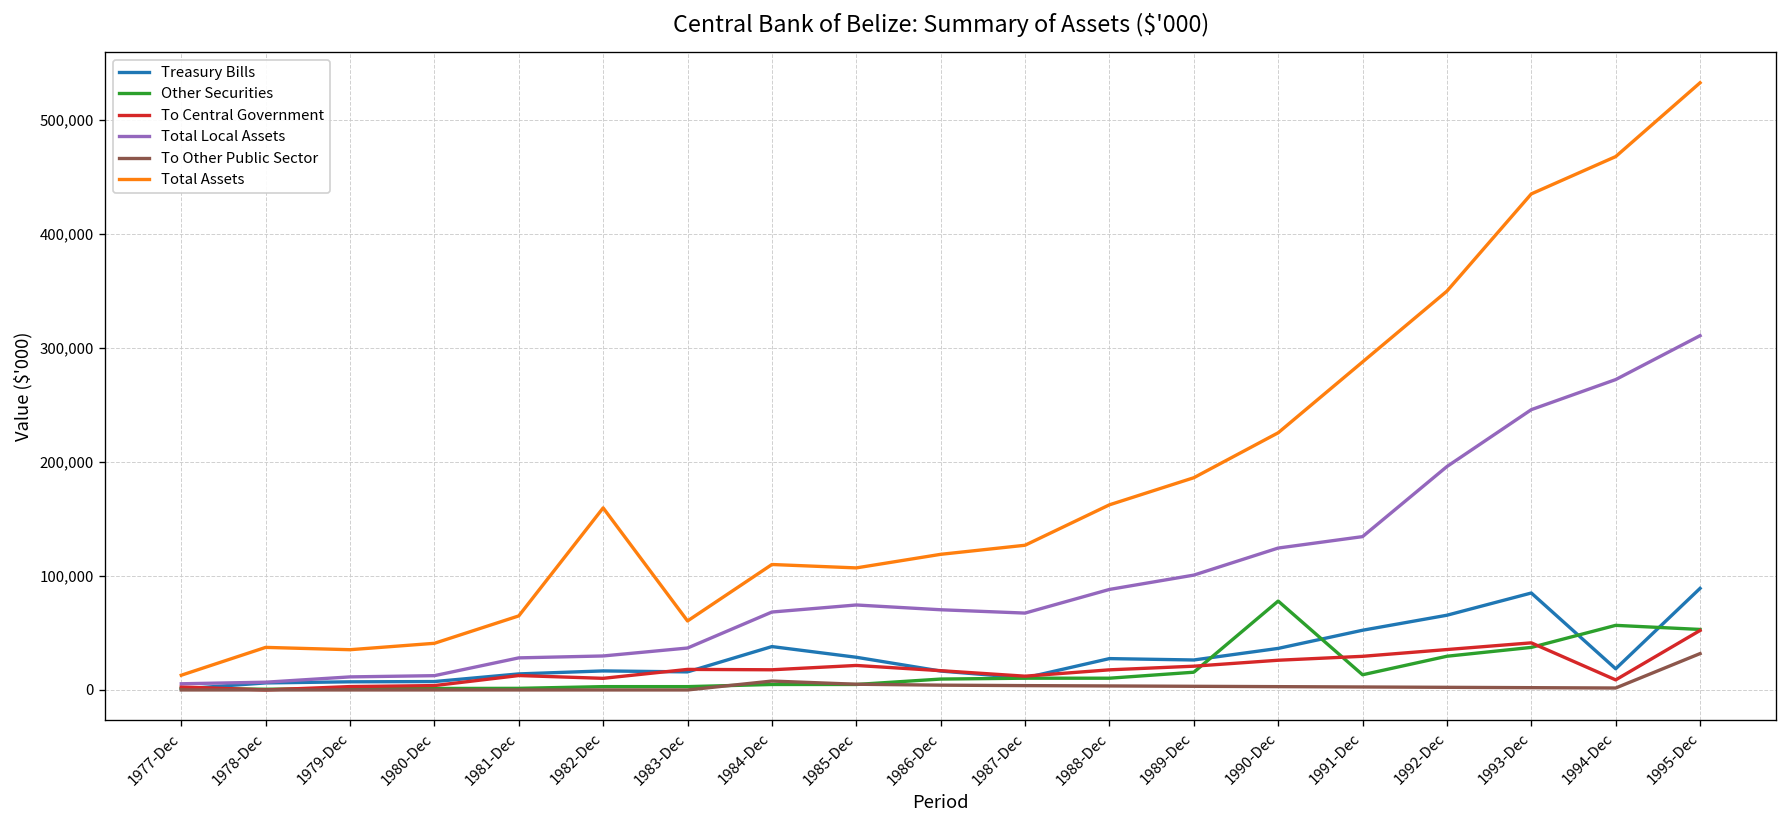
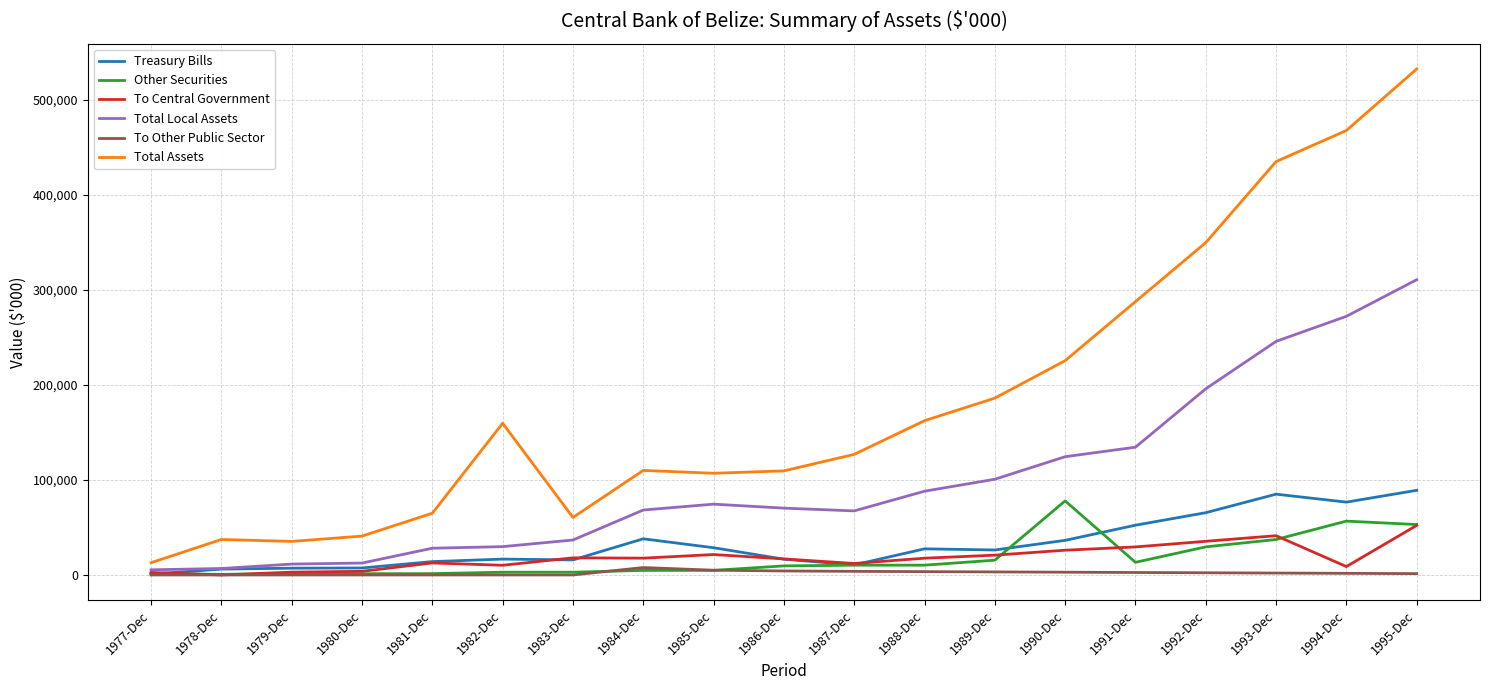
  {
    "Treasury Bills": {
      "1979-Dec": "10,000",
      "1980-Dec": "10,000",
      "1982-Dec": "20,000",
      "1984-Dec": "40,000",
      "1985-Dec": "30,000",
      "1988-Dec": "30,000",
      "1989-Dec": "30,000",
      "1990-Dec": "40,000",
      "1991-Dec": "50,000",
      "1992-Dec": "70,000",
      "1993-Dec": "80,000",
-     "1994-Dec": "20,000",
+     "1994-Dec": "80,000",
      "1995-Dec": "90,000"
    },
    "Other Securities": {
      "1982-Dec": "0",
      "1983-Dec": "0",
      "1984-Dec": "0",
      "1986-Dec": "10,000",
      "1988-Dec": "10,000",
      "1989-Dec": "20,000",
      "1990-Dec": "80,000",
      "1991-Dec": "10,000",
      "1992-Dec": "30,000",
      "1993-Dec": "40,000",
      "1994-Dec": "60,000"
    },
    "To Central Government": {
      "1982-Dec": "10,000",
      "1984-Dec": "20,000",
      "1985-Dec": "20,000",
      "1988-Dec": "20,000",
      "1989-Dec": "20,000",
      "1990-Dec": "30,000",
      "1991-Dec": "30,000",
      "1992-Dec": "40,000",
      "1993-Dec": "40,000",
      "1994-Dec": "10,000"
    },
    "Total Local Assets": {
      "1977-Dec": "10,000",
      "1979-Dec": "10,000",
      "1980-Dec": "10,000",
      "1981-Dec": "30,000",
      "1982-Dec": "30,000",
      "1983-Dec": "40,000",
      "1984-Dec": "70,000",
      "1985-Dec": "70,000",
      "1986-Dec": "70,000",
      "1987-Dec": "70,000",
      "1988-Dec": "90,000",
      "1989-Dec": "100,000",
      "1990-Dec": "120,000",
      "1991-Dec": "130,000",
      "1992-Dec": "200,000",
      "1993-Dec": "250,000",
      "1994-Dec": "270,000",
      "1995-Dec": "310,000"
    },
    "To Other Public Sector": {
      "1982-Dec": "0",
      "1983-Dec": "0",
      "1984-Dec": "10,000",
      "1986-Dec": "0",
      "1987-Dec": "0",
      "1988-Dec": "0",
      "1989-Dec": "0",
      "1990-Dec": "0",
      "1991-Dec": "0",
      "1992-Dec": "0",
      "1993-Dec": "0",
      "1994-Dec": "0",
-     "1995-Dec": "30,000"
+     "1995-Dec": "0"
    },
    "Total Assets": {
      "1977-Dec": "10,000",
      "1978-Dec": "40,000",
      "1979-Dec": "40,000",
      "1980-Dec": "40,000",
      "1981-Dec": "60,000",
      "1982-Dec": "160,000",
      "1983-Dec": "60,000",
      "1984-Dec": "110,000",
      "1985-Dec": "110,000",
-     "1986-Dec": "120,000",
+     "1986-Dec": "110,000",
      "1987-Dec": "130,000",
      "1988-Dec": "160,000",
      "1989-Dec": "190,000",
      "1990-Dec": "230,000",
      "1991-Dec": "290,000",
      "1992-Dec": "350,000",
      "1993-Dec": "430,000",
      "1994-Dec": "470,000",
      "1995-Dec": "530,000"
    }
  }
